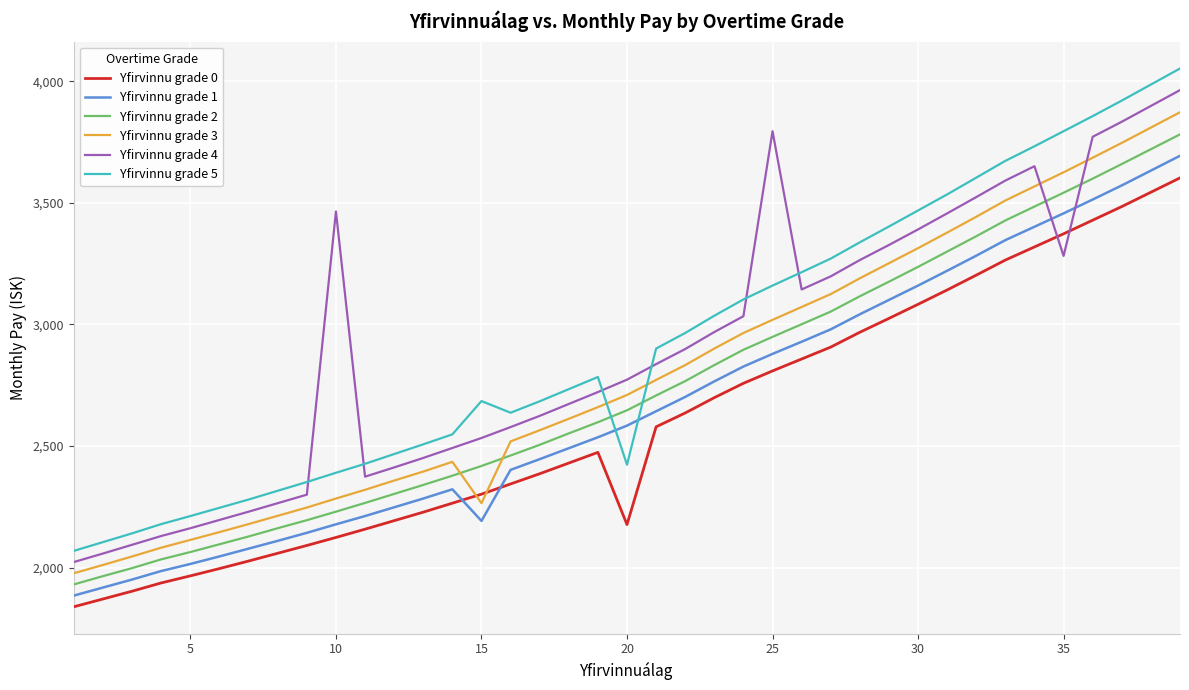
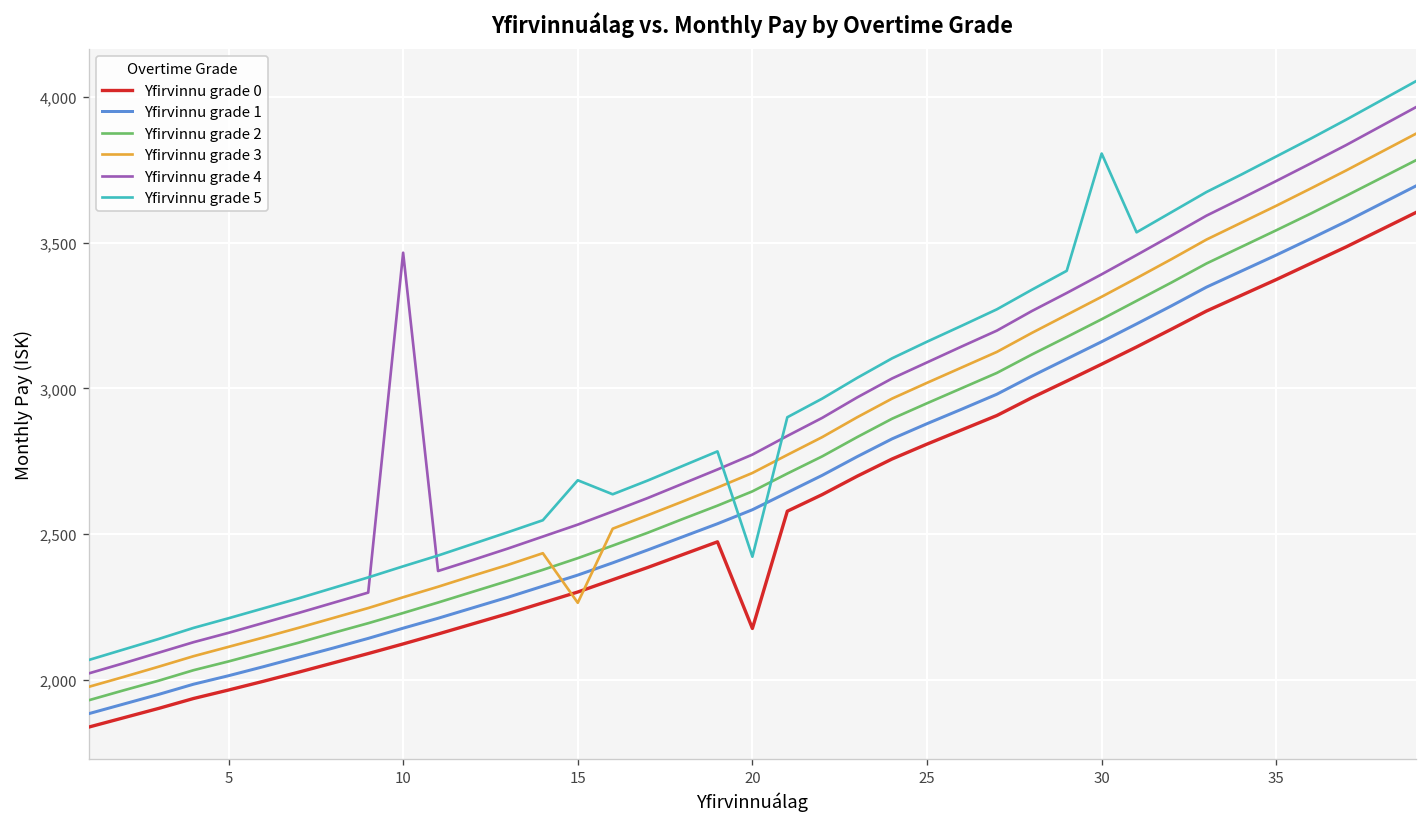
  {
    "Yfirvinnu grade 0": {
      "5": "1,970",
      "10": "2,120",
      "15": "2,300",
      "20": "2,180",
      "25": "2,810",
      "30": "3,080",
      "35": "3,370"
    },
    "Yfirvinnu grade 1": {
      "5": "2,020",
      "10": "2,180",
-     "15": "2,190",
+     "15": "2,360",
      "20": "2,580",
      "25": "2,880",
      "30": "3,160",
      "35": "3,460"
    },
    "Yfirvinnu grade 2": {
      "5": "2,060",
      "10": "2,230",
      "15": "2,420",
      "20": "2,650",
      "25": "2,950",
      "30": "3,240",
      "35": "3,540"
    },
    "Yfirvinnu grade 3": {
      "5": "2,110",
      "10": "2,280",
      "15": "2,270",
      "20": "2,710",
      "25": "3,020",
      "30": "3,310",
      "35": "3,630"
    },
    "Yfirvinnu grade 4": {
      "5": "2,160",
      "10": "3,470",
      "15": "2,530",
      "20": "2,770",
-     "25": "3,800",
+     "25": "3,090",
      "30": "3,390",
-     "35": "3,280"
+     "35": "3,710"
    },
    "Yfirvinnu grade 5": {
      "5": "2,210",
      "10": "2,390",
      "15": "2,690",
      "20": "2,420",
      "25": "3,160",
-     "30": "3,470",
+     "30": "3,810",
      "35": "3,800"
    }
  }
